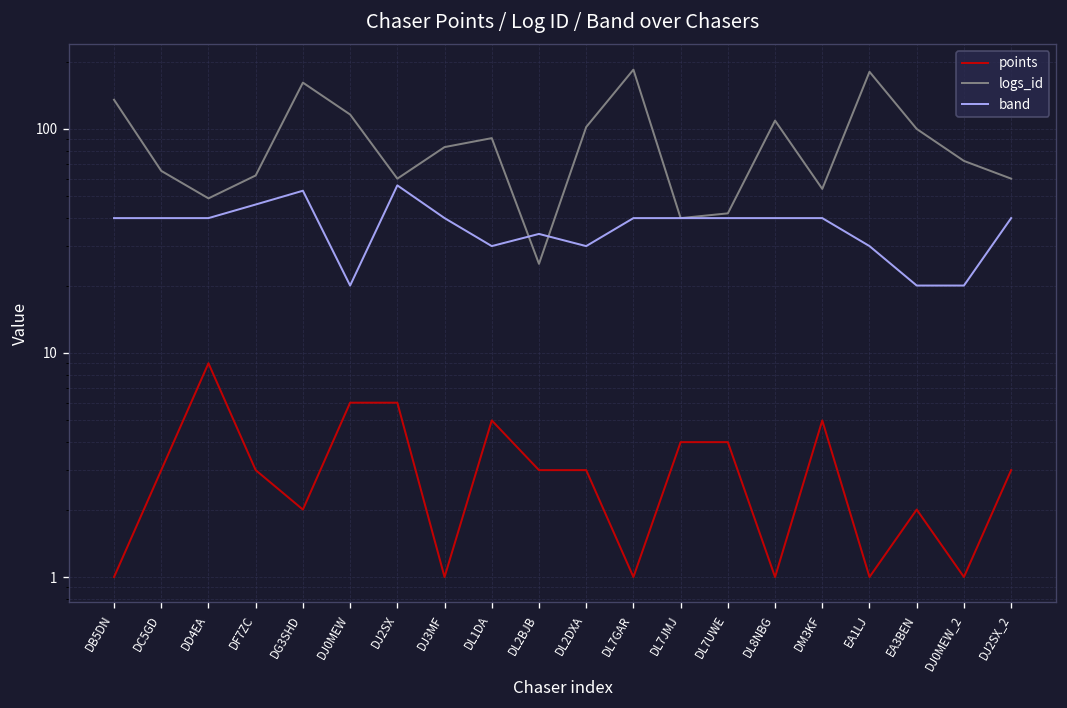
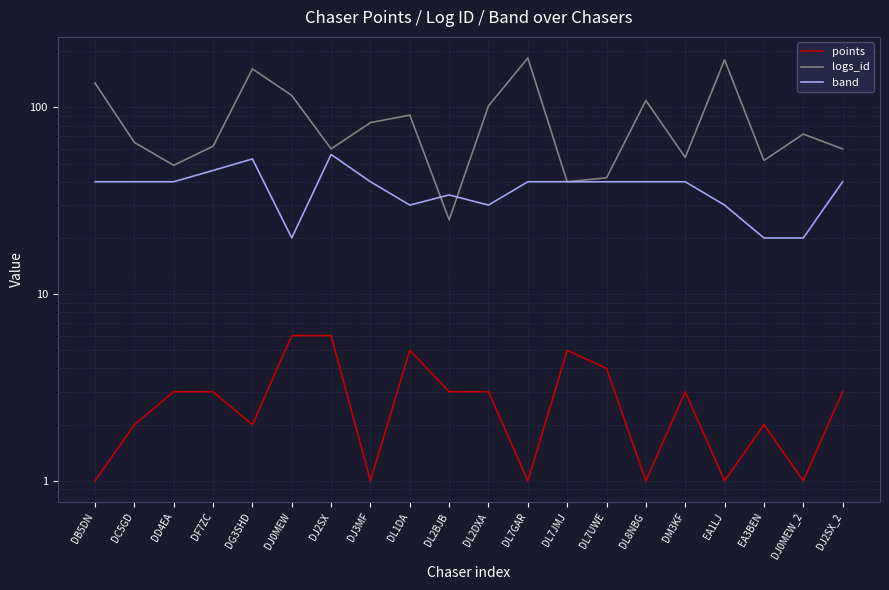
  {
    "points": {
      "DB5DN": 1,
-     "DC5GD": 3,
-     "DD4EA": 9,
+     "DC5GD": 2,
+     "DD4EA": 3,
      "DF7ZC": 3,
      "DG3SHD": 2,
      "DJ0MEW": 6,
      "DJ2SX": 6,
      "DJ3MF": 1,
      "DL1DA": 5,
      "DL2BJB": 3,
      "DL2DXA": 3,
      "DL7GAR": 1,
-     "DL7JMJ": 4,
+     "DL7JMJ": 5,
      "DL7UWE": 4,
      "DL8NBG": 1,
-     "DM3KF": 5,
+     "DM3KF": 3,
      "EA1LJ": 1,
      "EA3BEN": 2,
      "DJ0MEW_2": 1,
      "DJ2SX_2": 3
    },
    "logs_id": {
      "DB5DN": 140,
      "DC5GD": 65,
      "DD4EA": 49,
      "DF7ZC": 62,
      "DG3SHD": 160,
      "DJ0MEW": 120,
      "DJ2SX": 60,
      "DJ3MF": 80,
      "DL1DA": 90,
      "DL2BJB": 25,
      "DL2DXA": 100,
      "DL7GAR": 180,
      "DL7UWE": 42,
      "DL8NBG": 110,
      "DM3KF": 54,
      "EA1LJ": 180,
-     "EA3BEN": 100,
+     "EA3BEN": 52,
      "DJ0MEW_2": 72,
      "DJ2SX_2": 60
    },
    "band": {
      "DB5DN": 40,
      "DC5GD": 40,
      "DD4EA": 40,
      "DF7ZC": 46,
      "DG3SHD": 53,
      "DJ0MEW": 20,
      "DJ2SX": 56,
      "DJ3MF": 40,
      "DL1DA": 30,
      "DL2BJB": 34,
      "DL2DXA": 30,
      "DL7GAR": 40,
      "DL7UWE": 40,
      "DL8NBG": 40,
      "DM3KF": 40,
      "EA1LJ": 30,
      "EA3BEN": 20,
      "DJ0MEW_2": 20,
      "DJ2SX_2": 40
    }
  }
